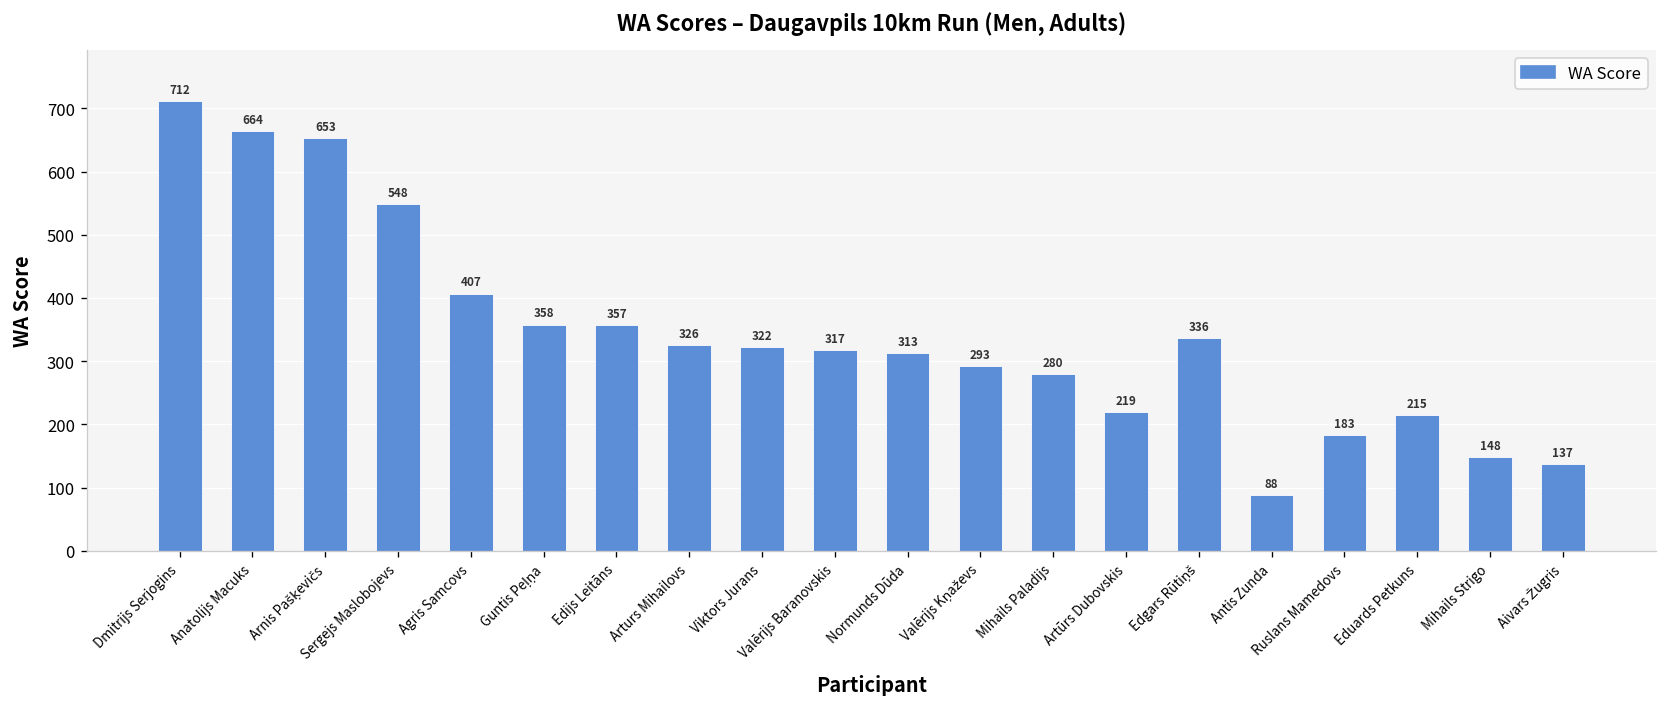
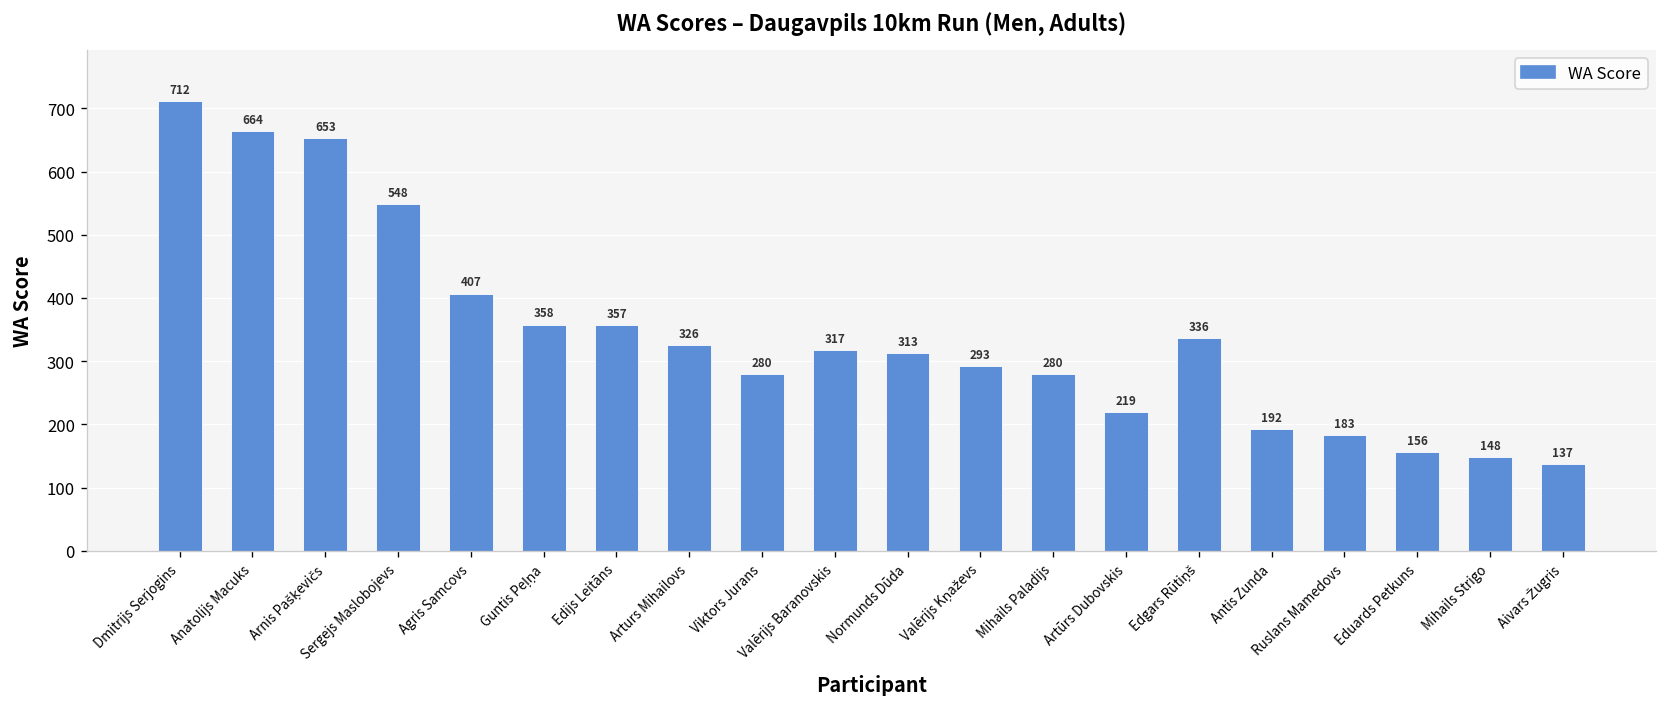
  {
    "Dmitrijs Serjogins": 712,
    "Anatolijs Macuks": 664,
    "Arnis Pašķevičs": 653,
    "Sergejs Maslobojevs": 548,
    "Agris Samcovs": 407,
    "Guntis Peļņa": 358,
    "Edijs Leitāns": 357,
    "Arturs Mihailovs": 326,
-   "Viktors Jurans": 322,
+   "Viktors Jurans": 280,
    "Valērijs Baranovskis": 317,
    "Normunds Dūda": 313,
    "Valērijs Kņaževs": 293,
    "Mihails Paladijs": 280,
    "Artūrs Dubovskis": 219,
    "Edgars Rūtiņš": 336,
-   "Antis Zunda": 88,
+   "Antis Zunda": 192,
    "Ruslans Mamedovs": 183,
-   "Eduards Petkuns": 215,
+   "Eduards Petkuns": 156,
    "Mihails Strigo": 148,
    "Aivars Žugris": 137
  }
